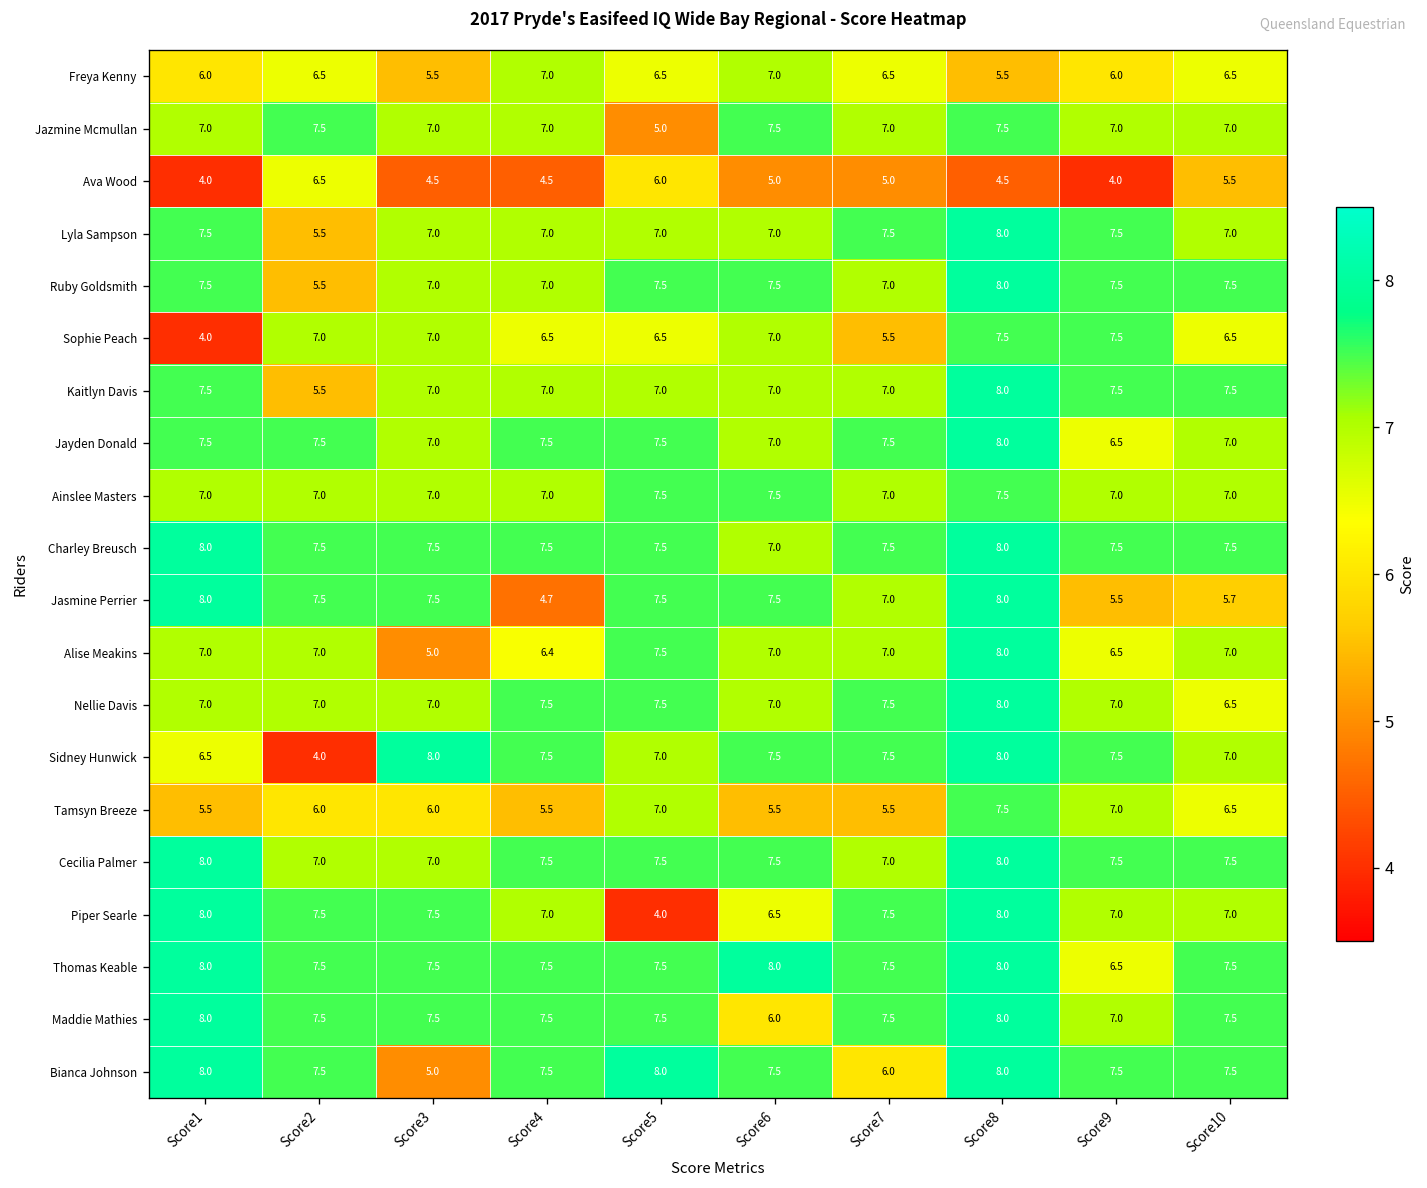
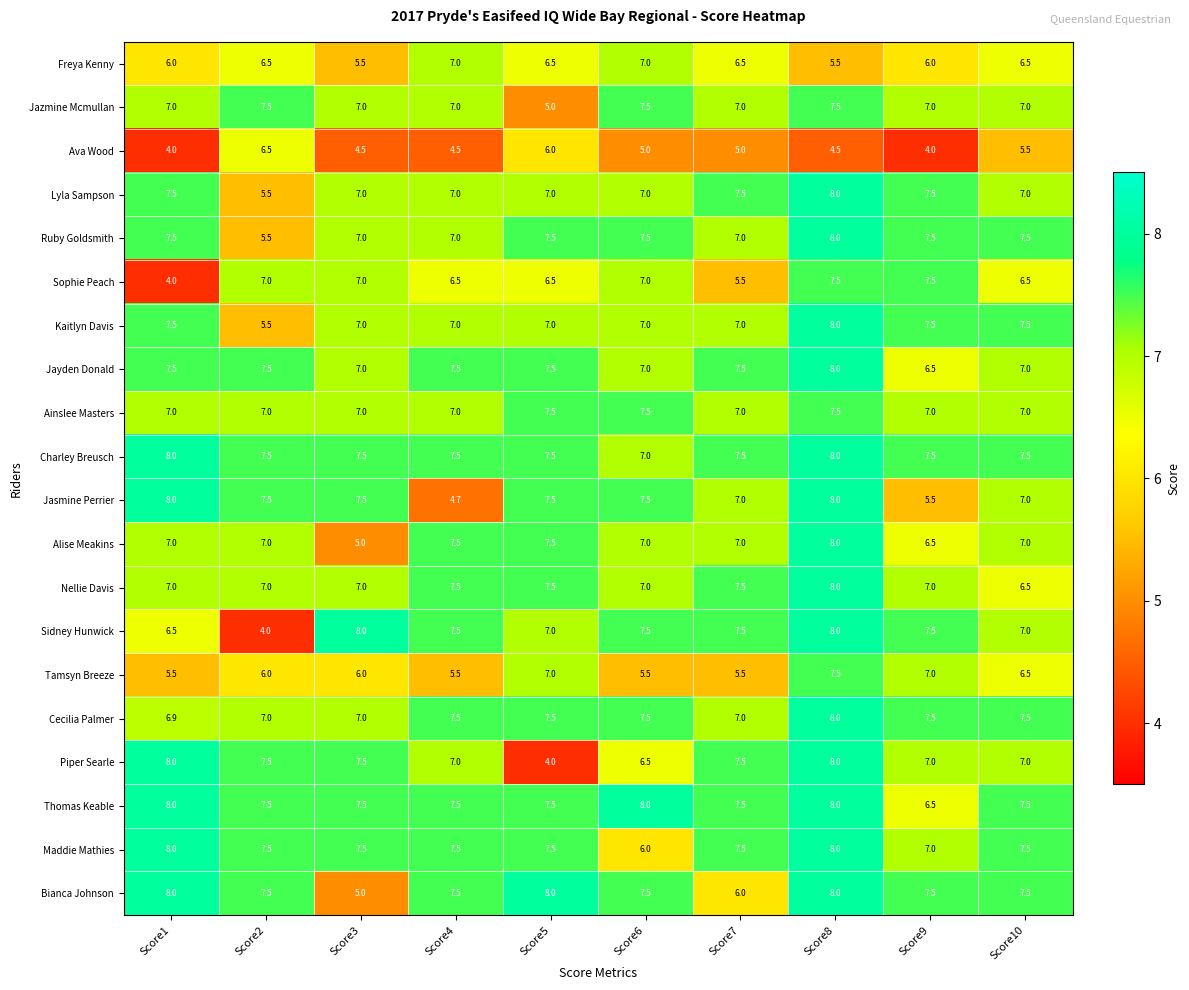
  {
    "Freya Kenny": {
      "Score1": 6.0,
      "Score2": 6.5,
      "Score3": 5.5,
      "Score4": 7.0,
      "Score5": 6.5,
      "Score6": 7.0,
      "Score7": 6.5,
      "Score8": 5.5,
      "Score9": 6.0,
      "Score10": 6.5
    },
    "Jazmine Mcmullan": {
      "Score1": 7.0,
      "Score2": 7.5,
      "Score3": 7.0,
      "Score4": 7.0,
      "Score5": 5.0,
      "Score6": 7.5,
      "Score7": 7.0,
      "Score8": 7.5,
      "Score9": 7.0,
      "Score10": 7.0
    },
    "Ava Wood": {
      "Score1": 4.0,
      "Score2": 6.5,
      "Score3": 4.5,
      "Score4": 4.5,
      "Score5": 6.0,
      "Score6": 5.0,
      "Score7": 5.0,
      "Score8": 4.5,
      "Score9": 4.0,
      "Score10": 5.5
    },
    "Lyla Sampson": {
      "Score1": 7.5,
      "Score2": 5.5,
      "Score3": 7.0,
      "Score4": 7.0,
      "Score5": 7.0,
      "Score6": 7.0,
      "Score7": 7.5,
      "Score8": 8.0,
      "Score9": 7.5,
      "Score10": 7.0
    },
    "Ruby Goldsmith": {
      "Score1": 7.5,
      "Score2": 5.5,
      "Score3": 7.0,
      "Score4": 7.0,
      "Score5": 7.5,
      "Score6": 7.5,
      "Score7": 7.0,
      "Score8": 8.0,
      "Score9": 7.5,
      "Score10": 7.5
    },
    "Sophie Peach": {
      "Score1": 4.0,
      "Score2": 7.0,
      "Score3": 7.0,
      "Score4": 6.5,
      "Score5": 6.5,
      "Score6": 7.0,
      "Score7": 5.5,
      "Score8": 7.5,
      "Score9": 7.5,
      "Score10": 6.5
    },
    "Kaitlyn Davis": {
      "Score1": 7.5,
      "Score2": 5.5,
      "Score3": 7.0,
      "Score4": 7.0,
      "Score5": 7.0,
      "Score6": 7.0,
      "Score7": 7.0,
      "Score8": 8.0,
      "Score9": 7.5,
      "Score10": 7.5
    },
    "Jayden Donald": {
      "Score1": 7.5,
      "Score2": 7.5,
      "Score3": 7.0,
      "Score4": 7.5,
      "Score5": 7.5,
      "Score6": 7.0,
      "Score7": 7.5,
      "Score8": 8.0,
      "Score9": 6.5,
      "Score10": 7.0
    },
    "Ainslee Masters": {
      "Score1": 7.0,
      "Score2": 7.0,
      "Score3": 7.0,
      "Score4": 7.0,
      "Score5": 7.5,
      "Score6": 7.5,
      "Score7": 7.0,
      "Score8": 7.5,
      "Score9": 7.0,
      "Score10": 7.0
    },
    "Charley Breusch": {
      "Score1": 8.0,
      "Score2": 7.5,
      "Score3": 7.5,
      "Score4": 7.5,
      "Score5": 7.5,
      "Score6": 7.0,
      "Score7": 7.5,
      "Score8": 8.0,
      "Score9": 7.5,
      "Score10": 7.5
    },
    "Jasmine Perrier": {
      "Score1": 8.0,
      "Score2": 7.5,
      "Score3": 7.5,
      "Score4": 4.7,
      "Score5": 7.5,
      "Score6": 7.5,
      "Score7": 7.0,
      "Score8": 8.0,
      "Score9": 5.5,
-     "Score10": 5.7
+     "Score10": 7.0
    },
    "Alise Meakins": {
      "Score1": 7.0,
      "Score2": 7.0,
      "Score3": 5.0,
-     "Score4": 6.4,
+     "Score4": 7.5,
      "Score5": 7.5,
      "Score6": 7.0,
      "Score7": 7.0,
      "Score8": 8.0,
      "Score9": 6.5,
      "Score10": 7.0
    },
    "Nellie Davis": {
      "Score1": 7.0,
      "Score2": 7.0,
      "Score3": 7.0,
      "Score4": 7.5,
      "Score5": 7.5,
      "Score6": 7.0,
      "Score7": 7.5,
      "Score8": 8.0,
      "Score9": 7.0,
      "Score10": 6.5
    },
    "Sidney Hunwick": {
      "Score1": 6.5,
      "Score2": 4.0,
      "Score3": 8.0,
      "Score4": 7.5,
      "Score5": 7.0,
      "Score6": 7.5,
      "Score7": 7.5,
      "Score8": 8.0,
      "Score9": 7.5,
      "Score10": 7.0
    },
    "Tamsyn Breeze": {
      "Score1": 5.5,
      "Score2": 6.0,
      "Score3": 6.0,
      "Score4": 5.5,
      "Score5": 7.0,
      "Score6": 5.5,
      "Score7": 5.5,
      "Score8": 7.5,
      "Score9": 7.0,
      "Score10": 6.5
    },
    "Cecilia Palmer": {
-     "Score1": 8.0,
+     "Score1": 6.9,
      "Score2": 7.0,
      "Score3": 7.0,
      "Score4": 7.5,
      "Score5": 7.5,
      "Score6": 7.5,
      "Score7": 7.0,
      "Score8": 8.0,
      "Score9": 7.5,
      "Score10": 7.5
    },
    "Piper Searle": {
      "Score1": 8.0,
      "Score2": 7.5,
      "Score3": 7.5,
      "Score4": 7.0,
      "Score5": 4.0,
      "Score6": 6.5,
      "Score7": 7.5,
      "Score8": 8.0,
      "Score9": 7.0,
      "Score10": 7.0
    },
    "Thomas Keable": {
      "Score1": 8.0,
      "Score2": 7.5,
      "Score3": 7.5,
      "Score4": 7.5,
      "Score5": 7.5,
      "Score6": 8.0,
      "Score7": 7.5,
      "Score8": 8.0,
      "Score9": 6.5,
      "Score10": 7.5
    },
    "Maddie Mathies": {
      "Score1": 8.0,
      "Score2": 7.5,
      "Score3": 7.5,
      "Score4": 7.5,
      "Score5": 7.5,
      "Score6": 6.0,
      "Score7": 7.5,
      "Score8": 8.0,
      "Score9": 7.0,
      "Score10": 7.5
    },
    "Bianca Johnson": {
      "Score1": 8.0,
      "Score2": 7.5,
      "Score3": 5.0,
      "Score4": 7.5,
      "Score5": 8.0,
      "Score6": 7.5,
      "Score7": 6.0,
      "Score8": 8.0,
      "Score9": 7.5,
      "Score10": 7.5
    }
  }
